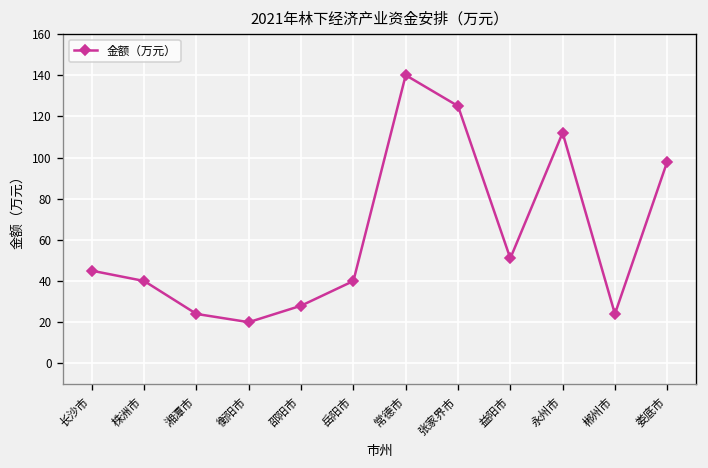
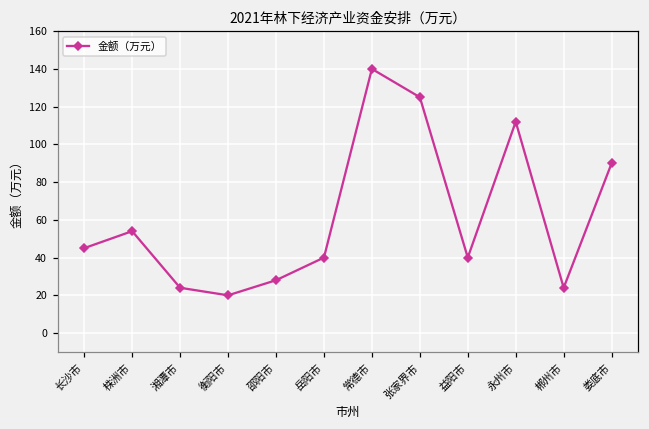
  {
    "长沙市": 45,
-   "株洲市": 40,
+   "株洲市": 54,
    "湘潭市": 24,
    "衡阳市": 20,
    "邵阳市": 28,
    "岳阳市": 40,
    "常德市": 140,
    "张家界市": 125,
-   "益阳市": 51,
+   "益阳市": 40,
    "永州市": 112,
    "郴州市": 24,
-   "娄底市": 98
+   "娄底市": 90
  }
